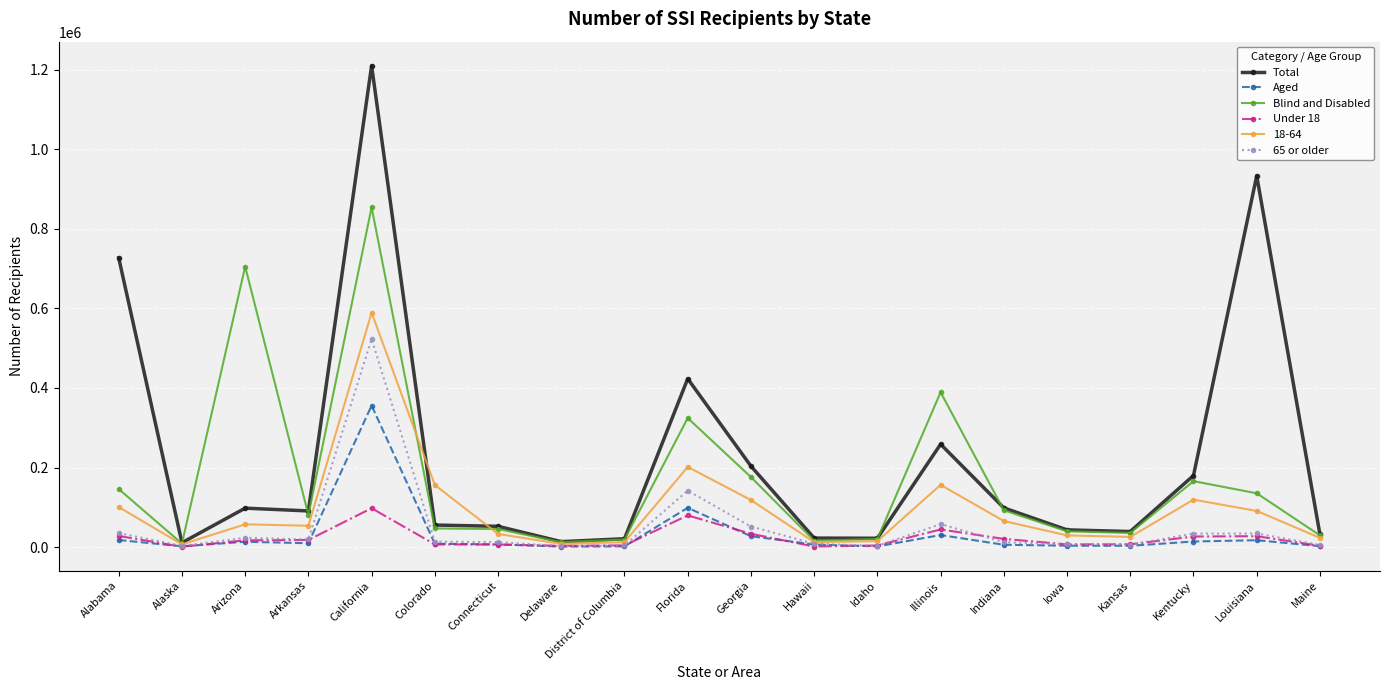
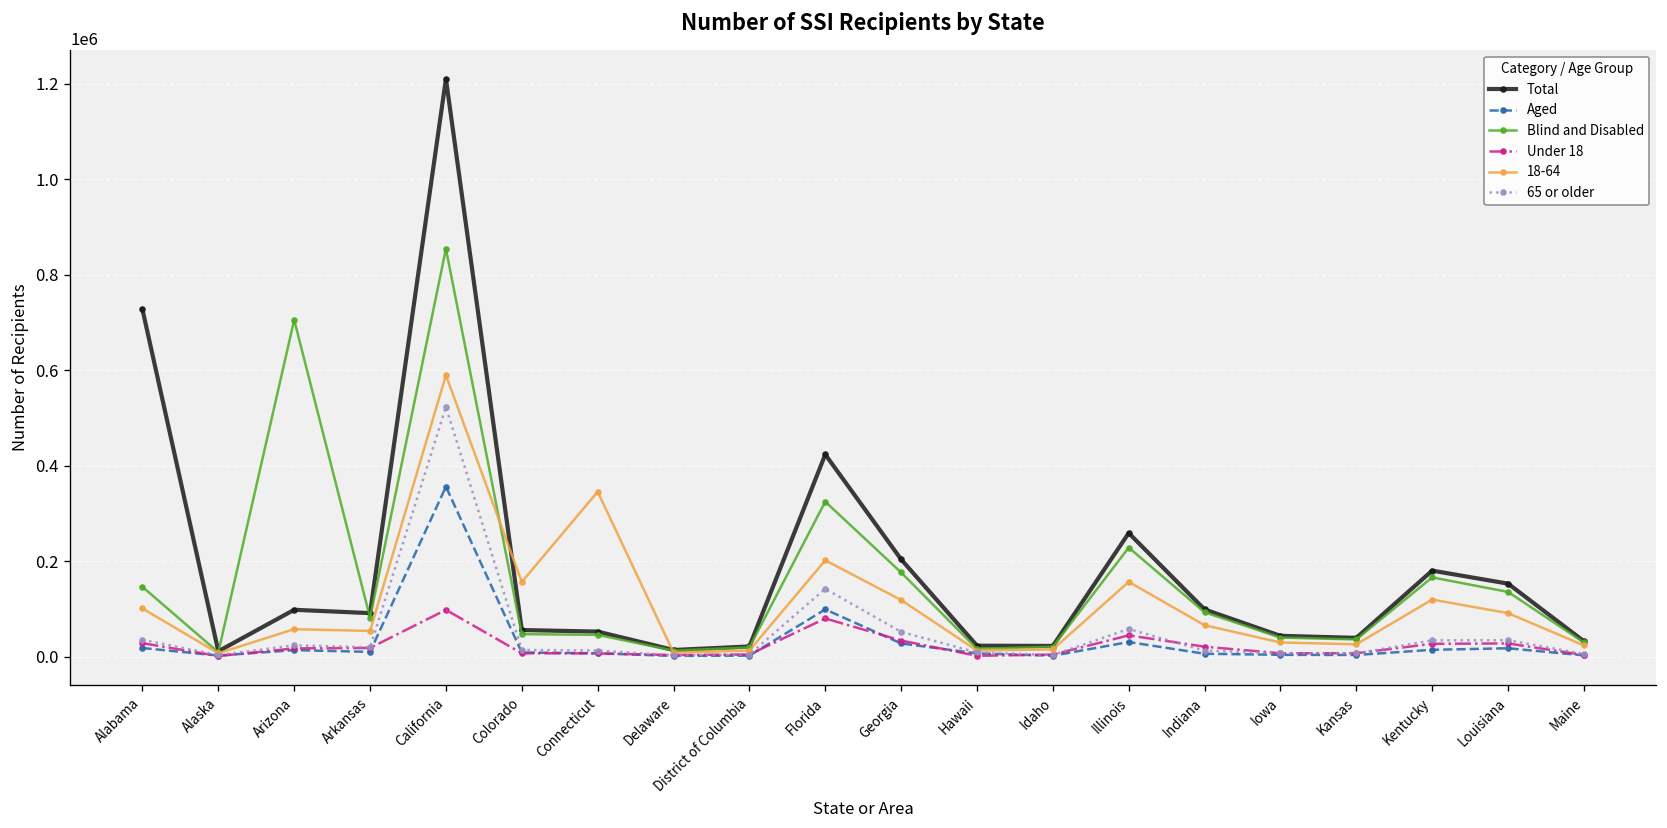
  {
    "Total": {
      "Alabama": 730000,
      "Arizona": 100000,
      "Arkansas": 90000,
      "California": 1210000,
      "Colorado": 60000,
      "Connecticut": 50000,
      "Florida": 420000,
      "Georgia": 200000,
      "Hawaii": 20000,
      "Illinois": 260000,
      "Kentucky": 180000,
-     "Louisiana": 930000
+     "Louisiana": 150000
    },
    "Aged": {
      "Alabama": 20000,
      "Arkansas": 10000,
      "California": 360000,
      "Florida": 100000,
      "Illinois": 30000,
      "Indiana": 10000,
      "Kentucky": 10000,
      "Louisiana": 20000
    },
    "Blind and Disabled": {
      "Alabama": 150000,
      "Arizona": 710000,
      "Arkansas": 80000,
      "California": 850000,
      "Colorado": 50000,
      "Connecticut": 50000,
      "Florida": 320000,
      "Georgia": 180000,
-     "Illinois": 390000,
+     "Illinois": 230000,
      "Kentucky": 170000,
      "Louisiana": 140000
    },
    "Under 18": {
      "Alabama": 30000,
      "California": 100000,
      "Florida": 80000,
      "Illinois": 40000,
      "Indiana": 20000,
      "Kentucky": 30000,
      "Louisiana": 30000
    },
    "18-64": {
      "Alabama": 100000,
      "Arizona": 60000,
      "Arkansas": 50000,
      "California": 590000,
      "Colorado": 160000,
-     "Connecticut": 30000,
+     "Connecticut": 350000,
      "District of Columbia": 10000,
      "Florida": 200000,
      "Georgia": 120000,
      "Illinois": 160000,
      "Indiana": 70000,
      "Iowa": 30000,
      "Kansas": 30000,
      "Kentucky": 120000,
      "Louisiana": 90000
    },
    "65 or older": {
      "Alabama": 40000,
      "California": 520000,
      "Florida": 140000,
      "Georgia": 50000,
      "Illinois": 60000,
      "Indiana": 10000,
      "Kentucky": 30000,
      "Louisiana": 30000
    }
  }
